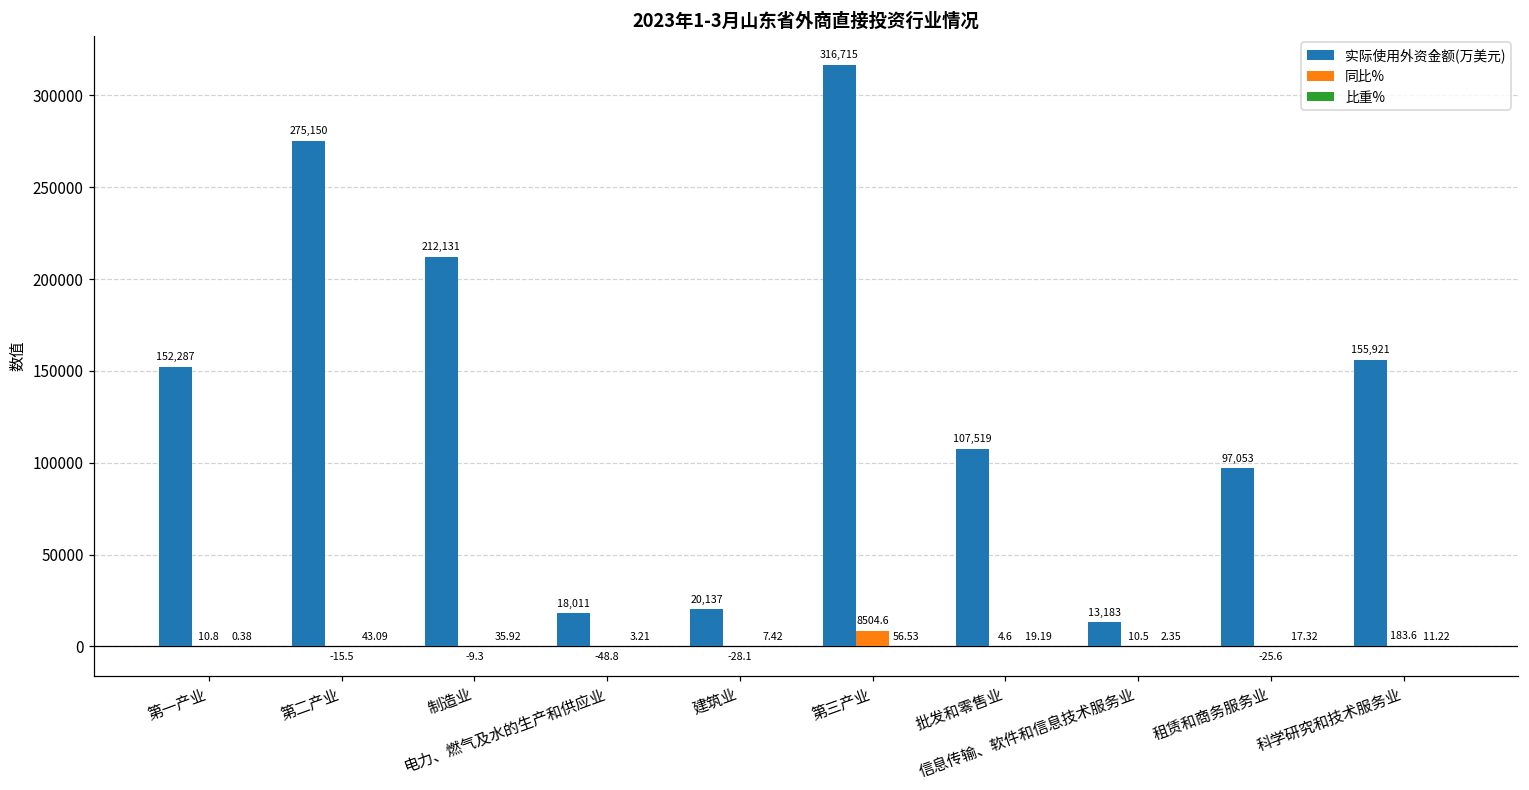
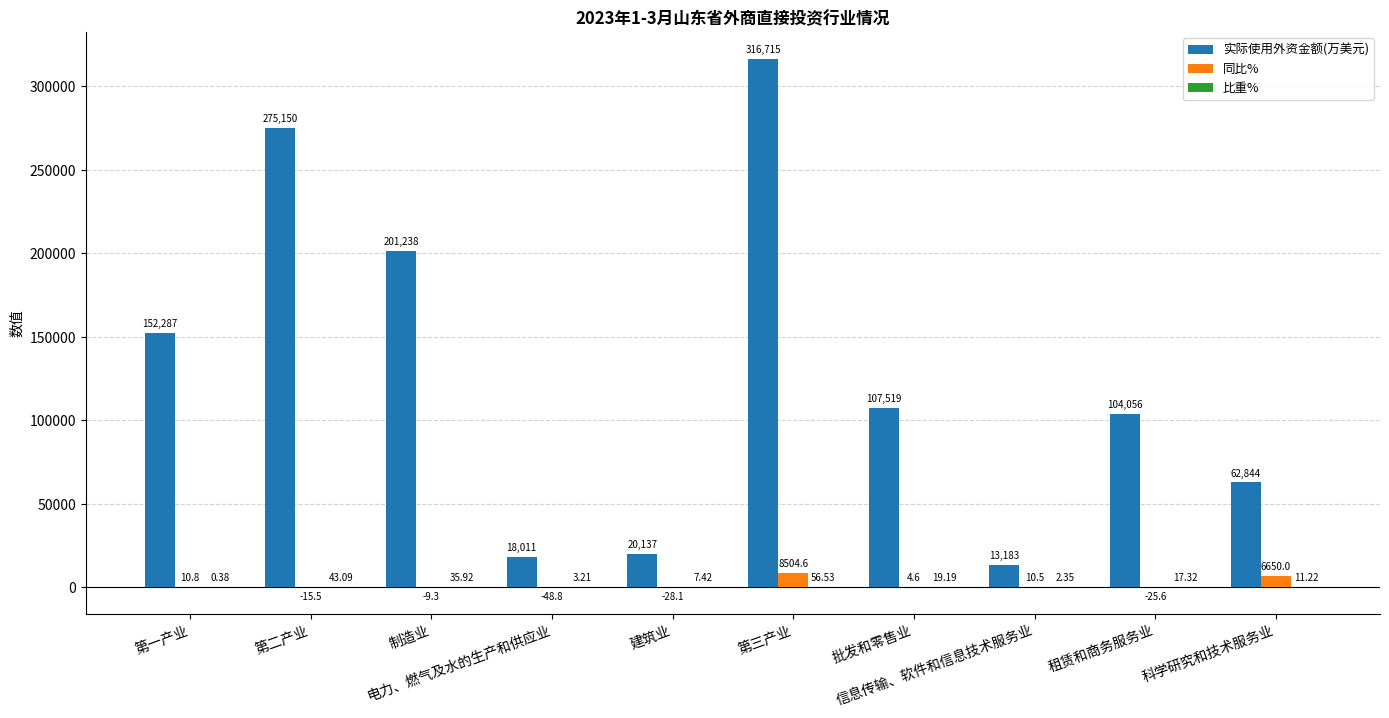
  {
    "实际使用外资金额(万美元)": {
      "第一产业": "152,287",
      "第二产业": "275,150",
-     "制造业": "212,131",
+     "制造业": "201,238",
      "电力、燃气及水的生产和供应业": "18,011",
      "建筑业": "20,137",
      "第三产业": "316,715",
      "批发和零售业": "107,519",
      "信息传输、软件和信息技术服务业": "13,183",
-     "租赁和商务服务业": "97,053",
-     "科学研究和技术服务业": "155,921"
+     "租赁和商务服务业": "104,056",
+     "科学研究和技术服务业": "62,844"
    },
    "同比%": {
      "第一产业": "10.8",
      "第二产业": "-15.5",
      "制造业": "-9.3",
      "电力、燃气及水的生产和供应业": "-48.8",
      "建筑业": "-28.1",
      "第三产业": "8504.6",
      "批发和零售业": "4.6",
      "信息传输、软件和信息技术服务业": "10.5",
      "租赁和商务服务业": "-25.6",
-     "科学研究和技术服务业": "183.6"
+     "科学研究和技术服务业": "6650.0"
    },
    "比重%": {
      "第一产业": "0.38",
      "第二产业": "43.09",
      "制造业": "35.92",
      "电力、燃气及水的生产和供应业": "3.21",
      "建筑业": "7.42",
      "第三产业": "56.53",
      "批发和零售业": "19.19",
      "信息传输、软件和信息技术服务业": "2.35",
      "租赁和商务服务业": "17.32",
      "科学研究和技术服务业": "11.22"
    }
  }
